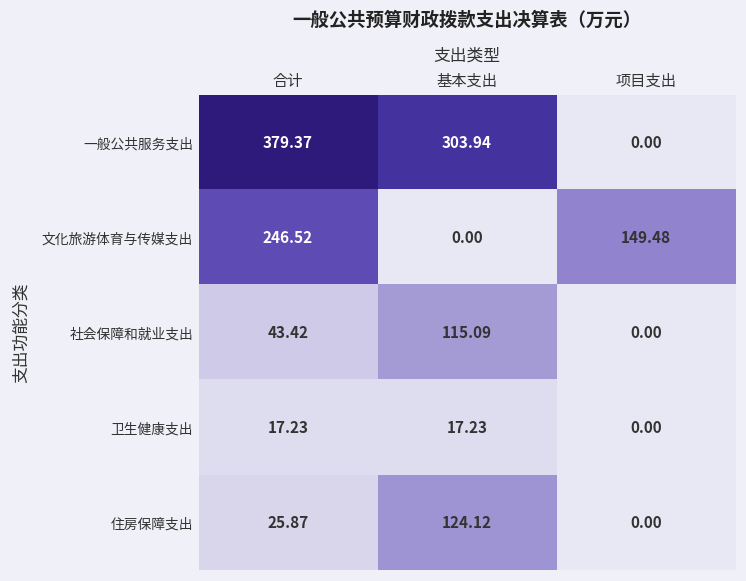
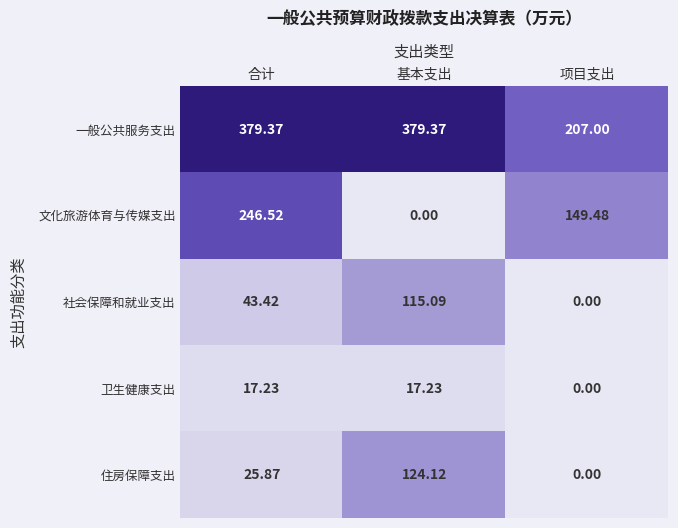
  {
    "一般公共服务支出": {
      "合计": 379.37,
-     "基本支出": 303.94,
-     "项目支出": 0.00
+     "基本支出": 379.37,
+     "项目支出": 207.00
    },
    "文化旅游体育与传媒支出": {
      "合计": 246.52,
      "基本支出": 0.00,
      "项目支出": 149.48
    },
    "社会保障和就业支出": {
      "合计": 43.42,
      "基本支出": 115.09,
      "项目支出": 0.00
    },
    "卫生健康支出": {
      "合计": 17.23,
      "基本支出": 17.23,
      "项目支出": 0.00
    },
    "住房保障支出": {
      "合计": 25.87,
      "基本支出": 124.12,
      "项目支出": 0.00
    }
  }
